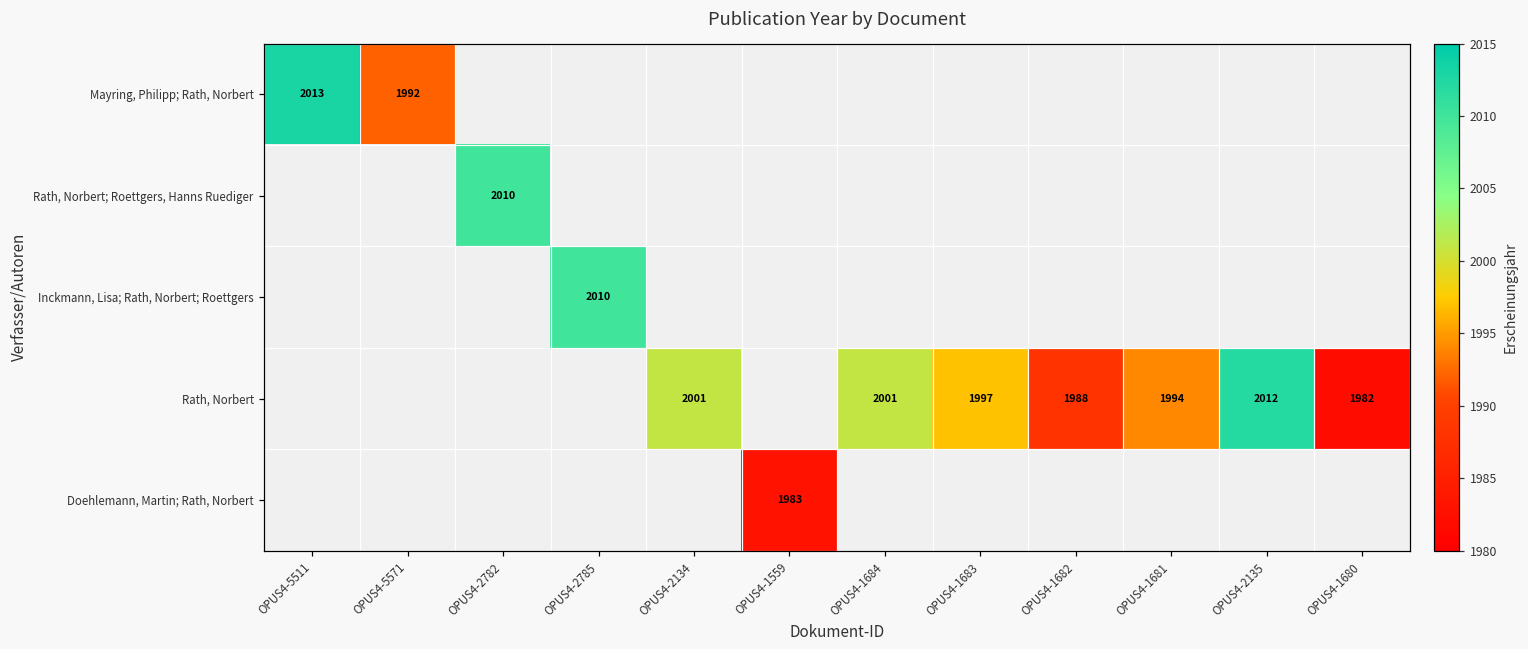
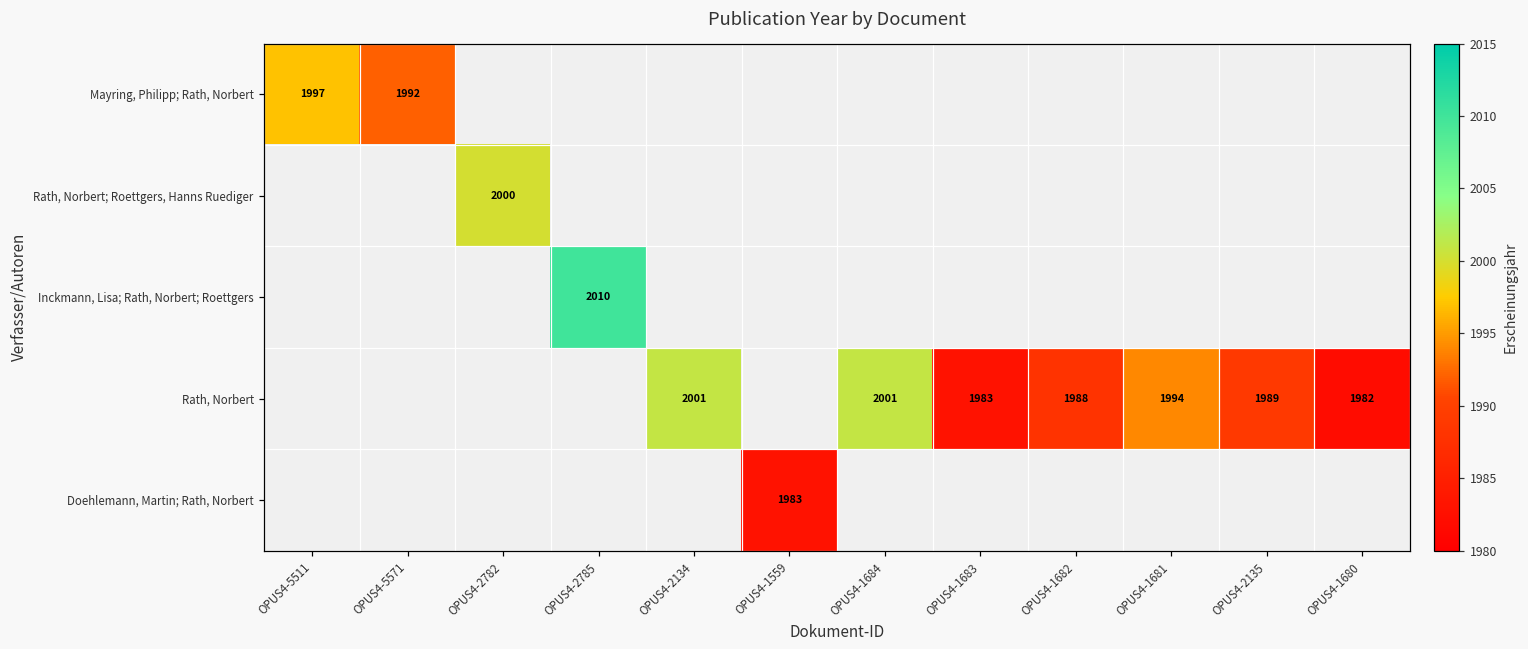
  {
    "Mayring, Philipp; Rath, Norbert": {
-     "OPUS4-5511": 2013,
+     "OPUS4-5511": 1997,
      "OPUS4-5571": 1992
    },
    "Rath, Norbert; Roettgers, Hanns Ruediger": {
-     "OPUS4-2782": 2010
+     "OPUS4-2782": 2000
    },
    "Inckmann, Lisa; Rath, Norbert; Roettgers": {
      "OPUS4-2785": 2010
    },
    "Rath, Norbert": {
      "OPUS4-2134": 2001,
      "OPUS4-1684": 2001,
-     "OPUS4-1683": 1997,
+     "OPUS4-1683": 1983,
      "OPUS4-1682": 1988,
      "OPUS4-1681": 1994,
-     "OPUS4-2135": 2012,
+     "OPUS4-2135": 1989,
      "OPUS4-1680": 1982
    },
    "Doehlemann, Martin; Rath, Norbert": {
      "OPUS4-1559": 1983
    }
  }
